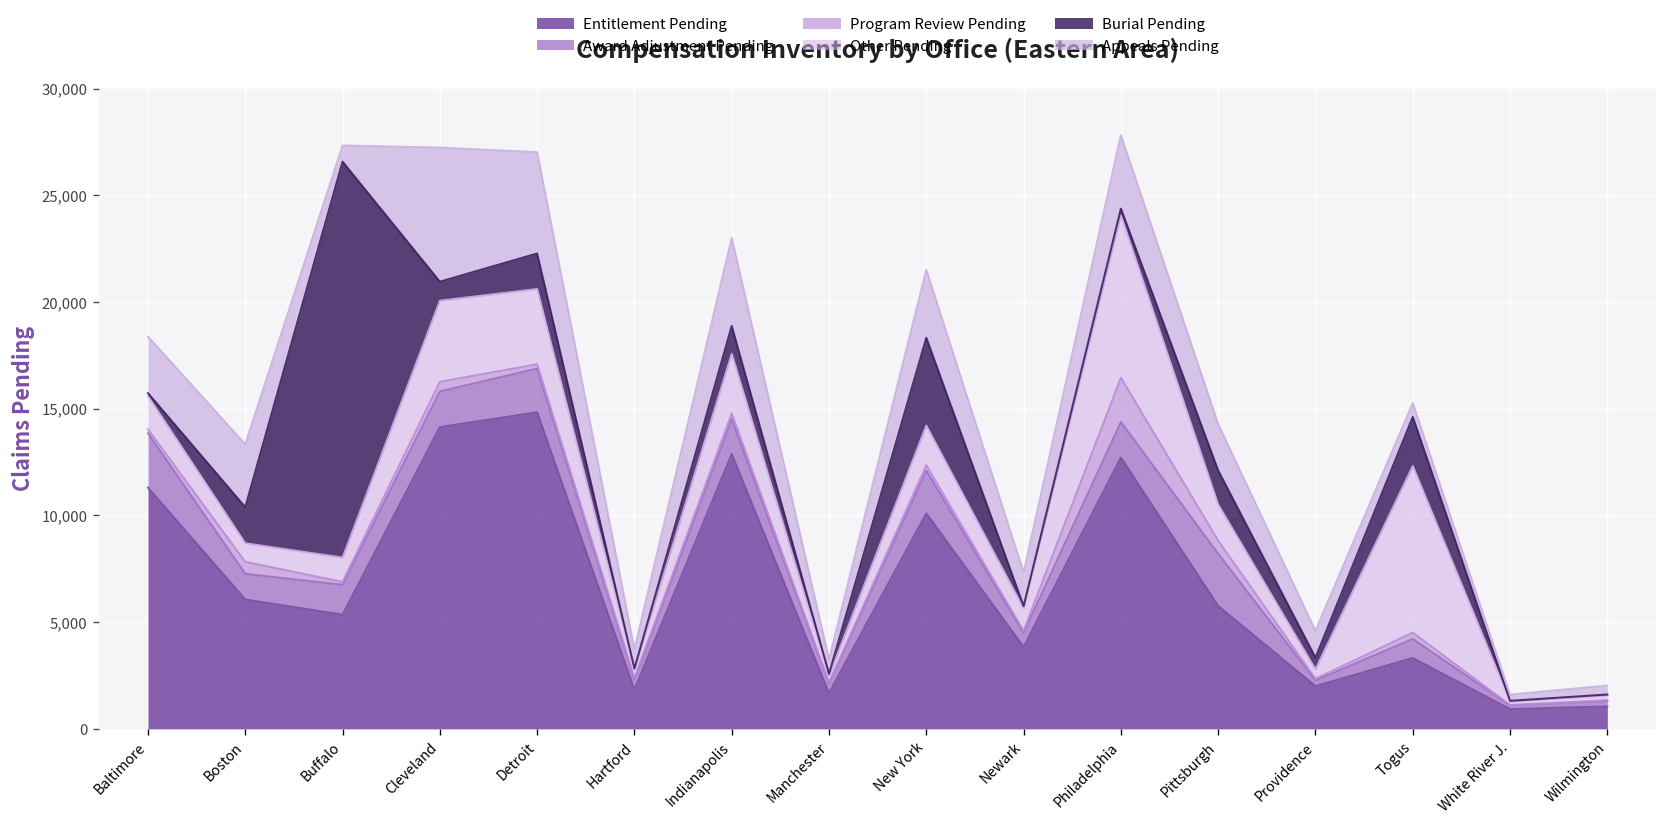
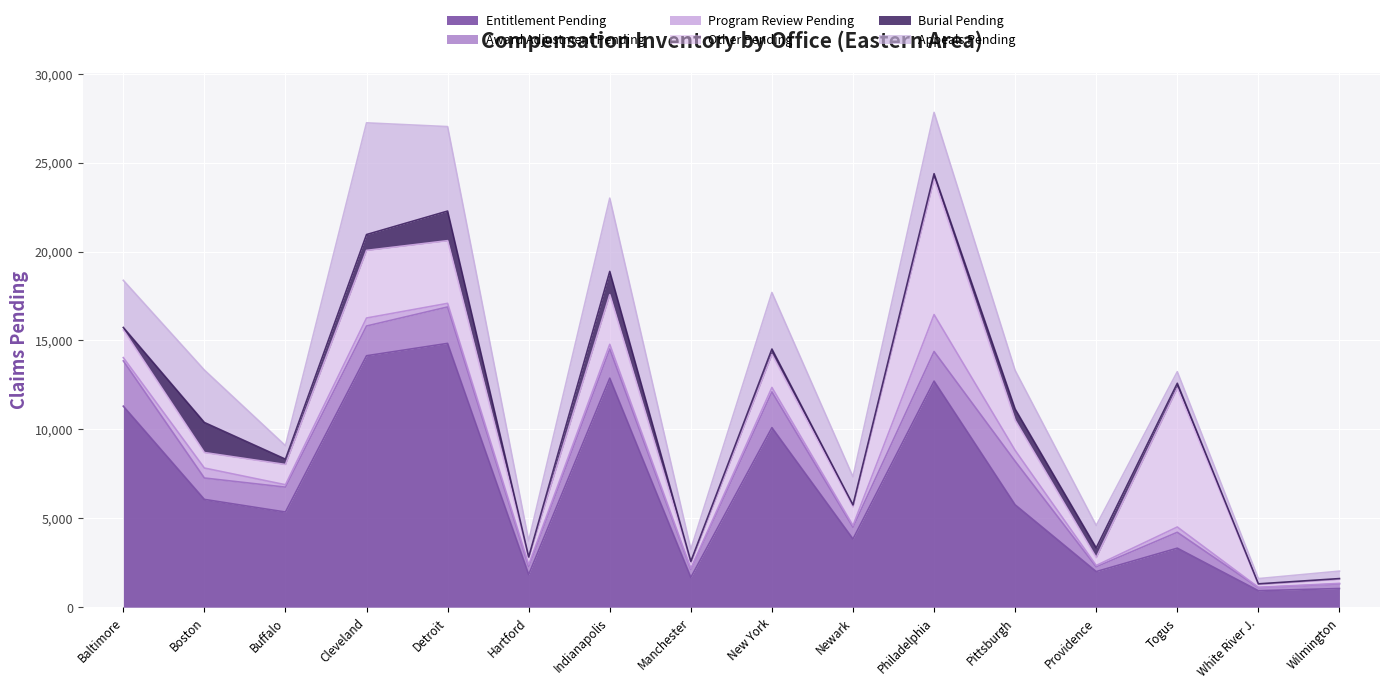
  {
    "Burial Pending": {
      "Boston": "1,700",
-     "Buffalo": "18,600",
+     "Buffalo": "300",
      "Cleveland": "900",
      "Detroit": "1,700",
      "Indianapolis": "1,300",
-     "New York": "4,100",
+     "New York": "300",
      "Philadelphia": "300",
-     "Pittsburgh": "1,600",
+     "Pittsburgh": "600",
      "Providence": "500",
-     "Togus": "2,300"
+     "Togus": "300"
    }
  }
